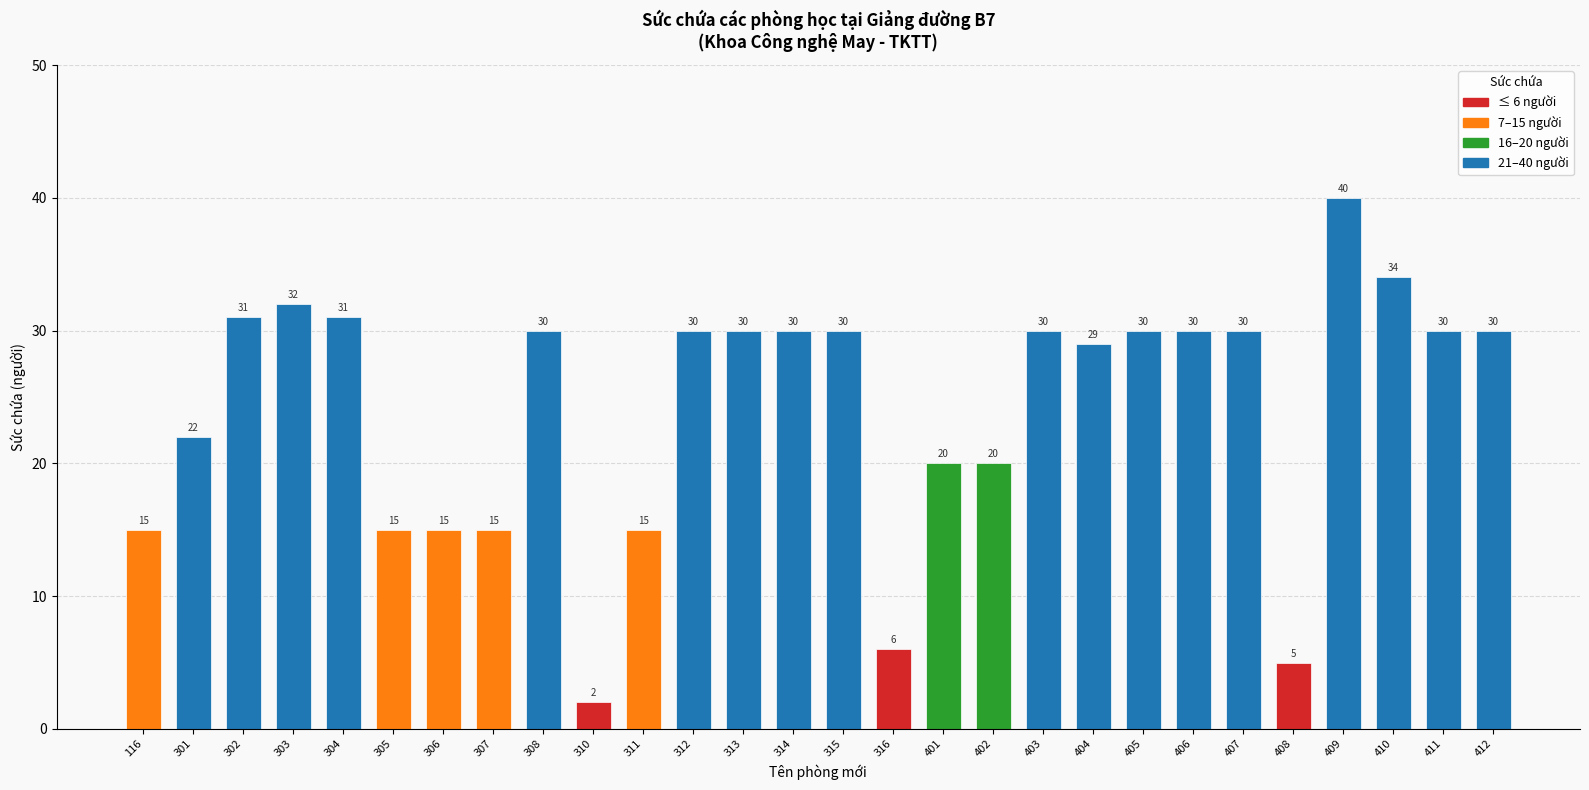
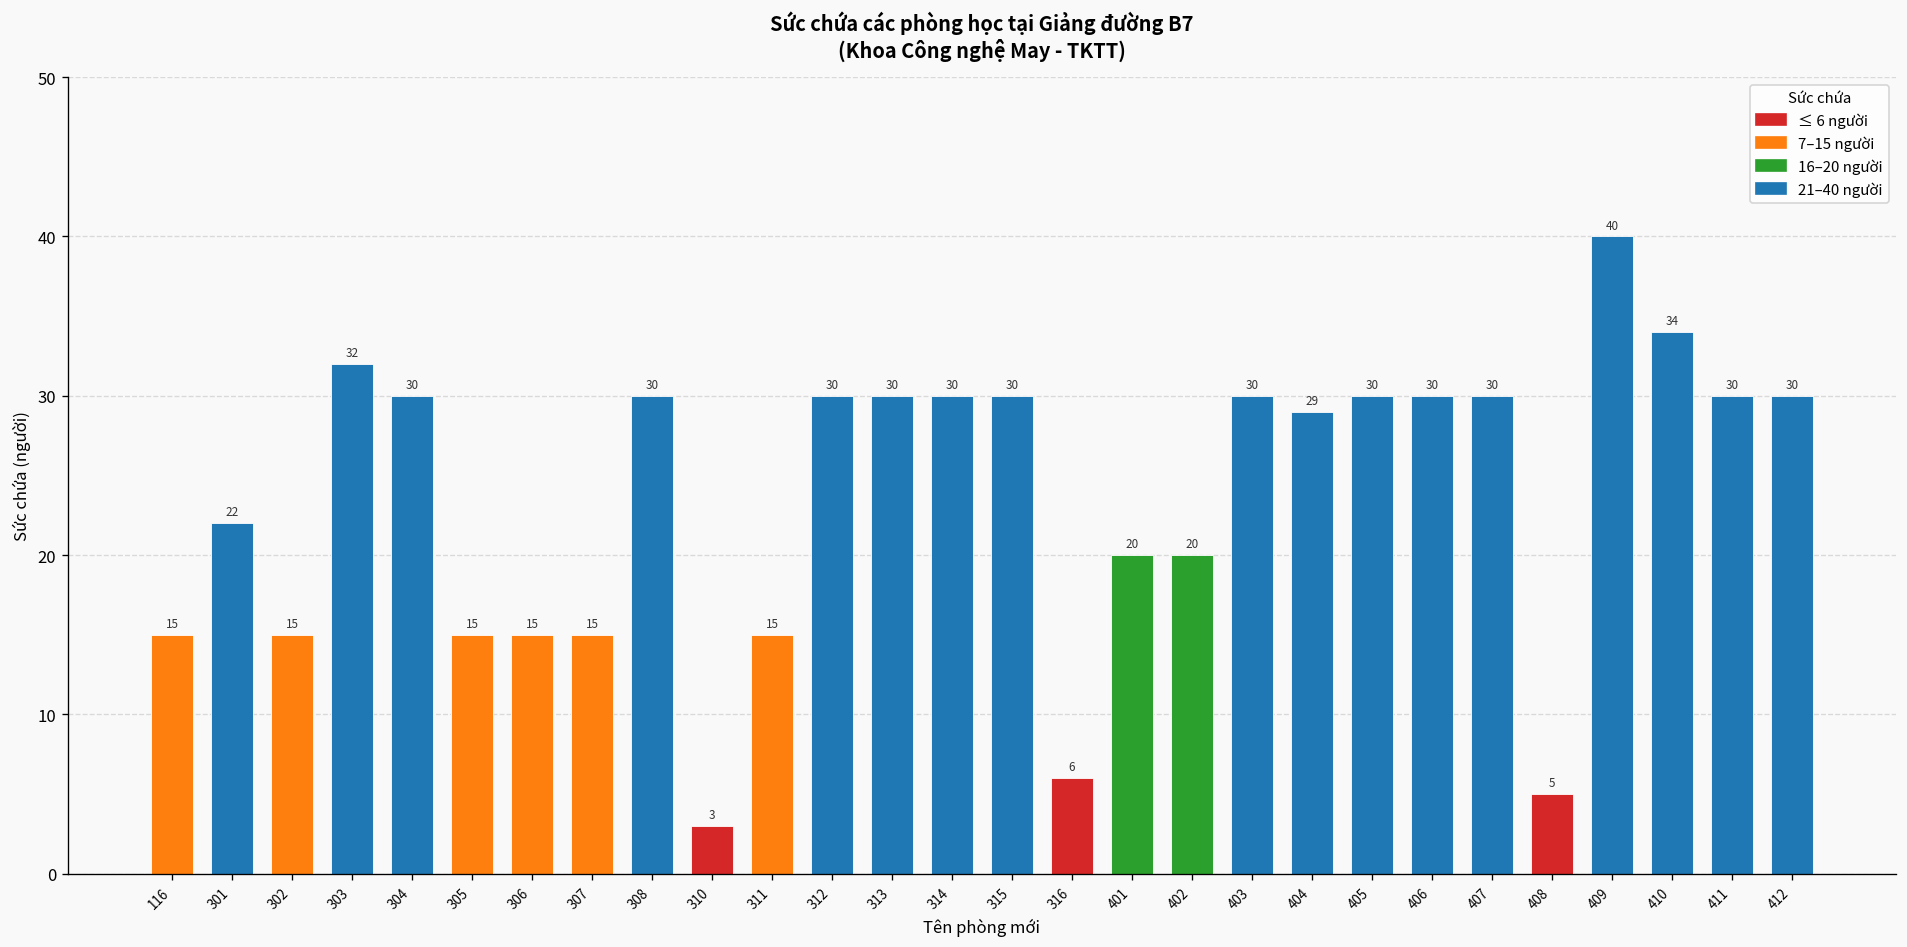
  {
    "116": 15,
    "301": 22,
-   "302": 31,
+   "302": 15,
    "303": 32,
-   "304": 31,
+   "304": 30,
    "305": 15,
    "306": 15,
    "307": 15,
    "308": 30,
-   "310": 2,
+   "310": 3,
    "311": 15,
    "312": 30,
    "313": 30,
    "314": 30,
    "315": 30,
    "316": 6,
    "401": 20,
    "402": 20,
    "403": 30,
    "404": 29,
    "405": 30,
    "406": 30,
    "407": 30,
    "408": 5,
    "409": 40,
    "410": 34,
    "411": 30,
    "412": 30
  }
